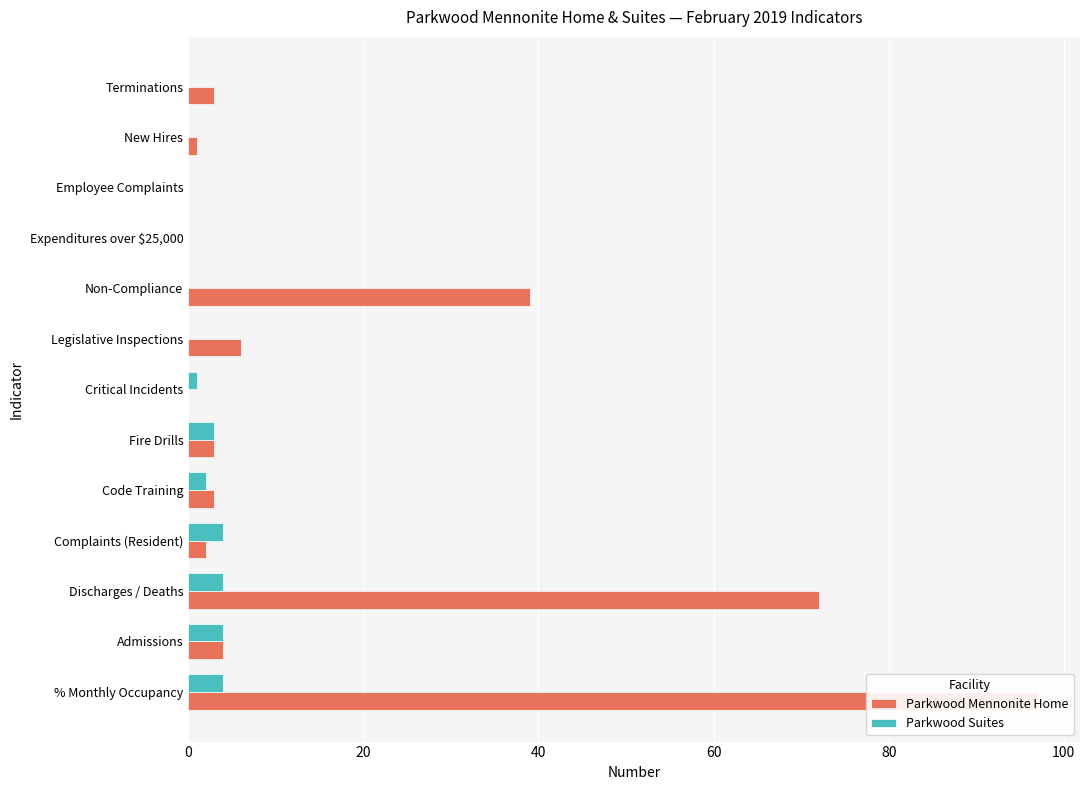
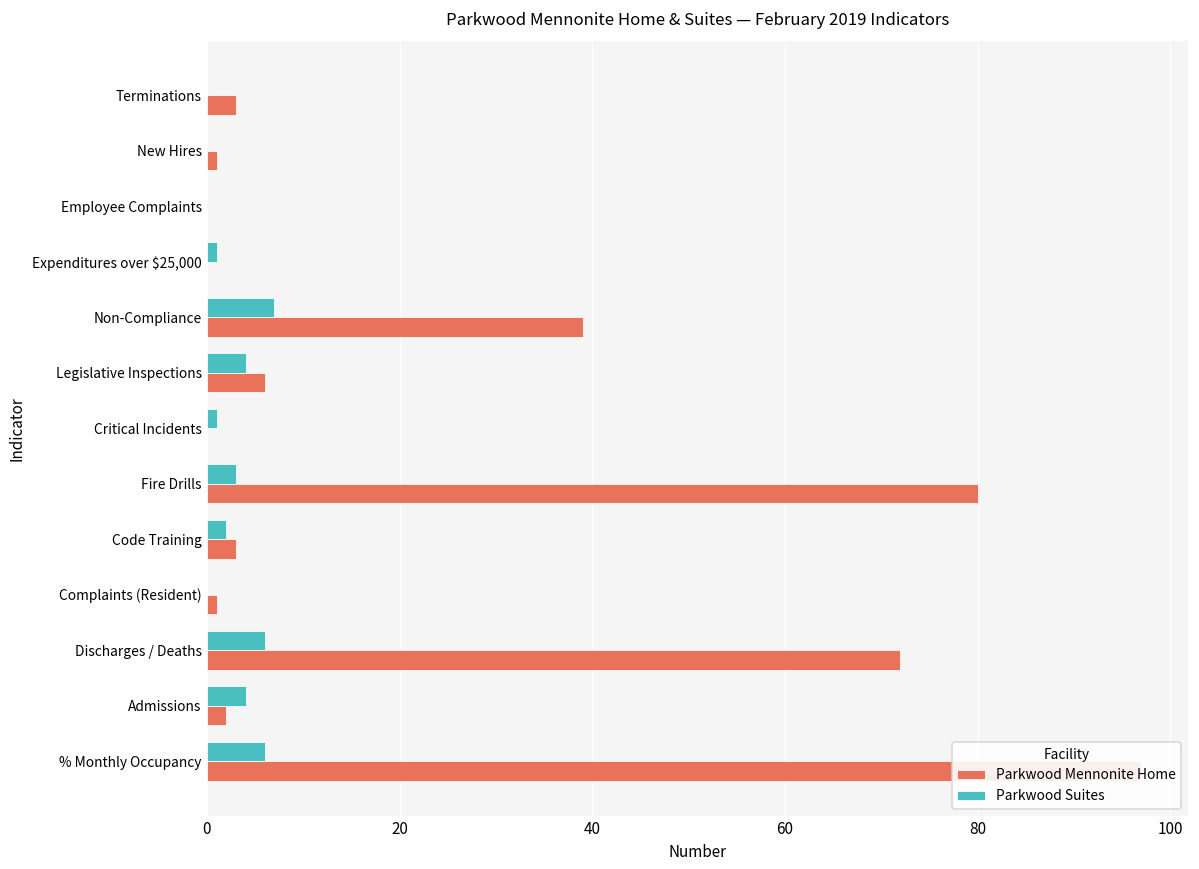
  {
    "Parkwood Mennonite Home": {
      "Terminations": 3,
      "New Hires": 1,
      "Employee Complaints": 0,
      "Expenditures over $25,000": 0,
      "Non-Compliance": 39,
      "Legislative Inspections": 6,
      "Critical Incidents": 0,
-     "Fire Drills": 3,
+     "Fire Drills": 80,
      "Code Training": 3,
-     "Complaints (Resident)": 2,
+     "Complaints (Resident)": 1,
      "Discharges / Deaths": 72,
-     "Admissions": 4
+     "Admissions": 2
    },
    "Parkwood Suites": {
      "Terminations": 0,
      "New Hires": 0,
      "Employee Complaints": 0,
-     "Expenditures over $25,000": 0,
-     "Non-Compliance": 0,
-     "Legislative Inspections": 0,
+     "Expenditures over $25,000": 1,
+     "Non-Compliance": 7,
+     "Legislative Inspections": 4,
      "Critical Incidents": 1,
      "Fire Drills": 3,
      "Code Training": 2,
-     "Complaints (Resident)": 4,
-     "Discharges / Deaths": 4,
+     "Complaints (Resident)": 0,
+     "Discharges / Deaths": 6,
      "Admissions": 4,
-     "% Monthly Occupancy": 4
+     "% Monthly Occupancy": 6
    }
  }
